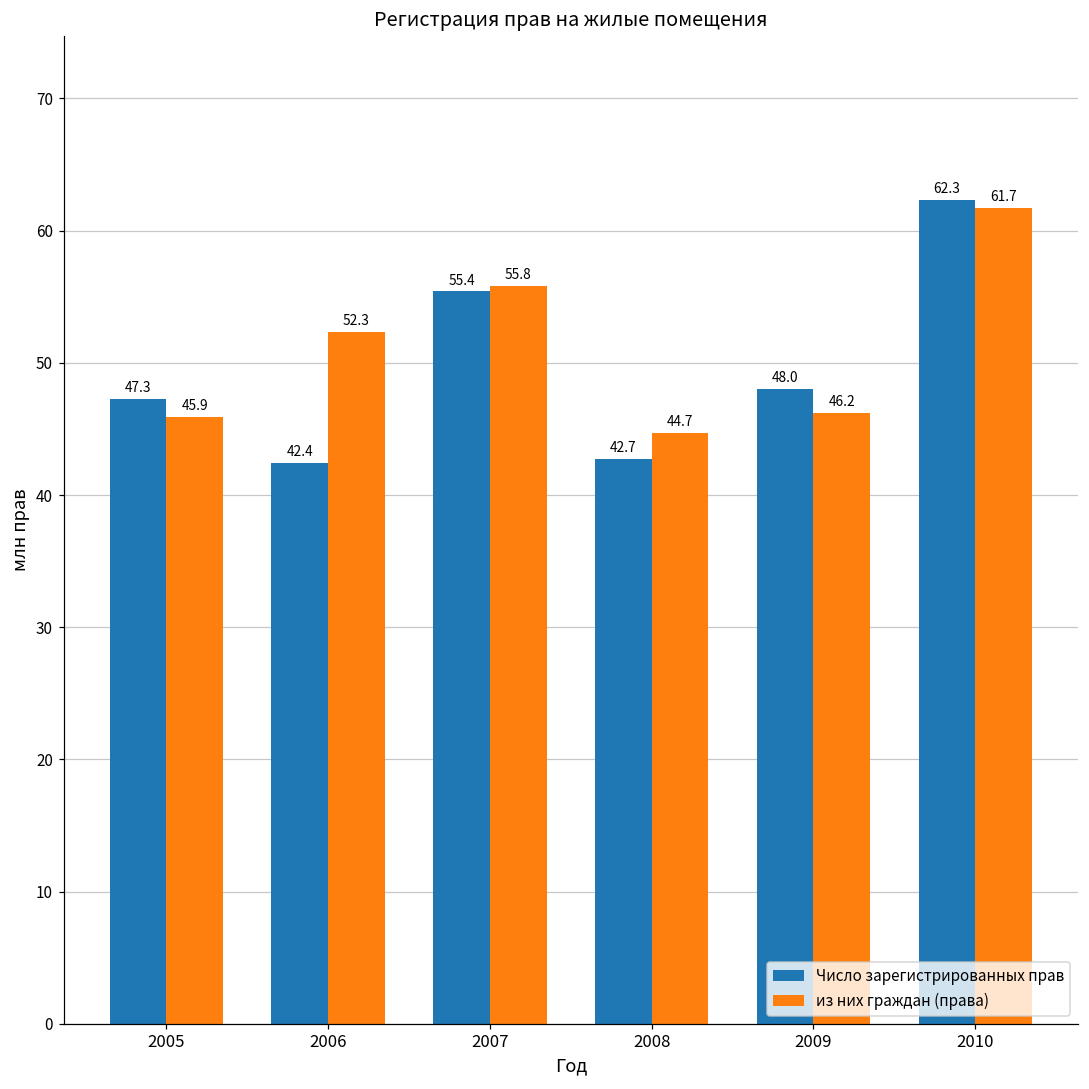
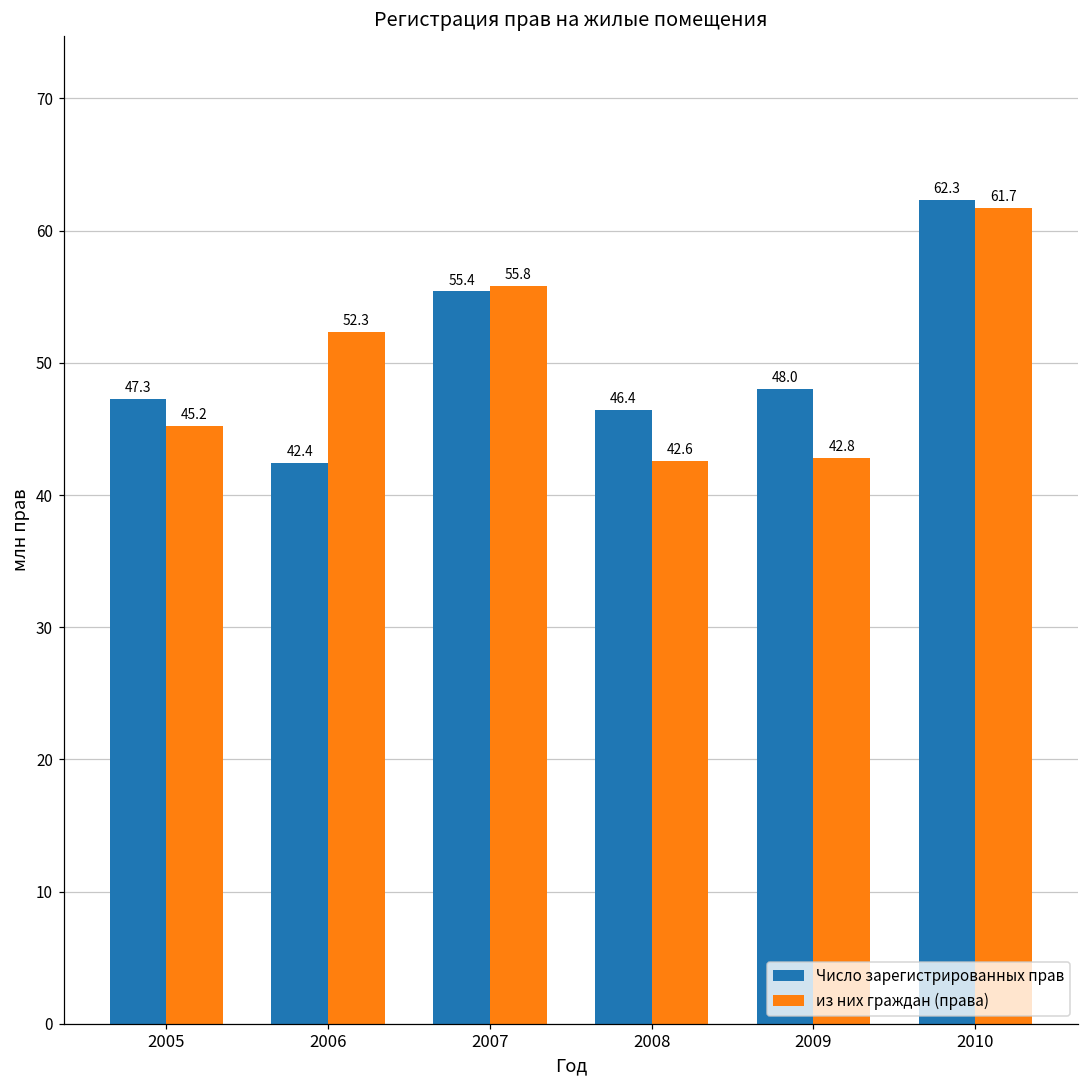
  {
    "Число зарегистрированных прав": {
      "2005": 47.3,
      "2006": 42.4,
      "2007": 55.4,
-     "2008": 42.7,
+     "2008": 46.4,
      "2009": 48.0,
      "2010": 62.3
    },
    "из них граждан (права)": {
-     "2005": 45.9,
+     "2005": 45.2,
      "2006": 52.3,
      "2007": 55.8,
-     "2008": 44.7,
-     "2009": 46.2,
+     "2008": 42.6,
+     "2009": 42.8,
      "2010": 61.7
    }
  }
